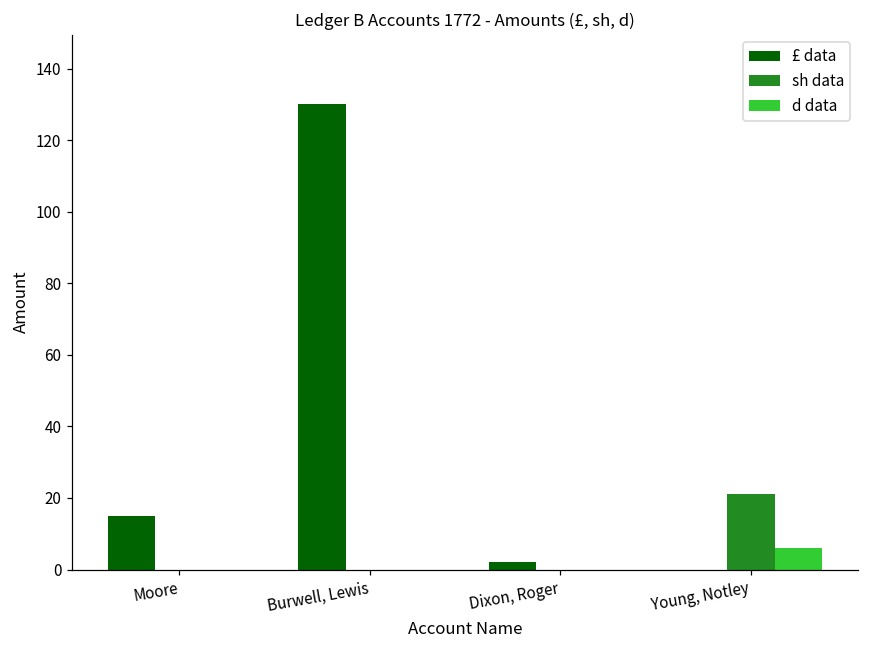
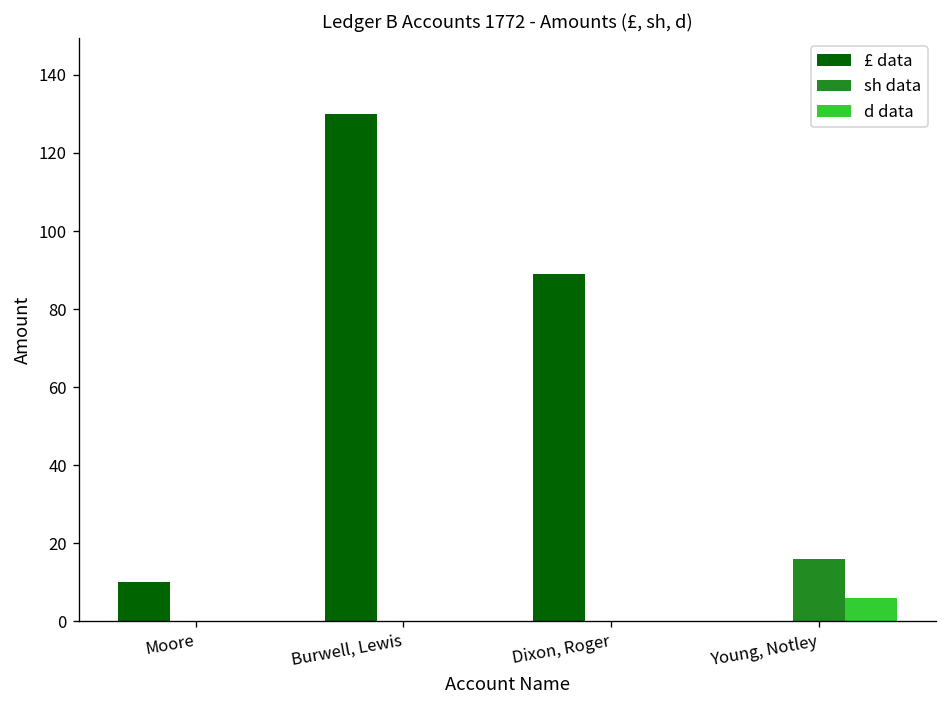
  {
    "£ data": {
-     "Moore": 15,
+     "Moore": 10,
      "Burwell, Lewis": 130,
-     "Dixon, Roger": 2,
+     "Dixon, Roger": 89,
      "Young, Notley": 0
    },
    "sh data": {
      "Moore": 0,
      "Burwell, Lewis": 0,
      "Dixon, Roger": 0,
-     "Young, Notley": 21
+     "Young, Notley": 16
    },
    "d data": {
      "Moore": 0,
      "Burwell, Lewis": 0,
      "Dixon, Roger": 0,
      "Young, Notley": 6
    }
  }
